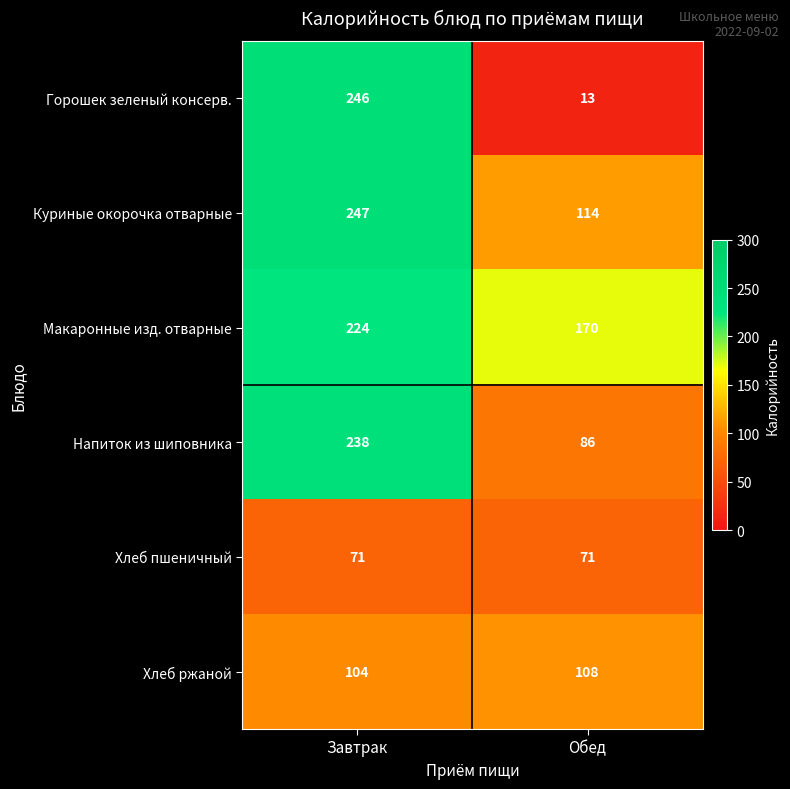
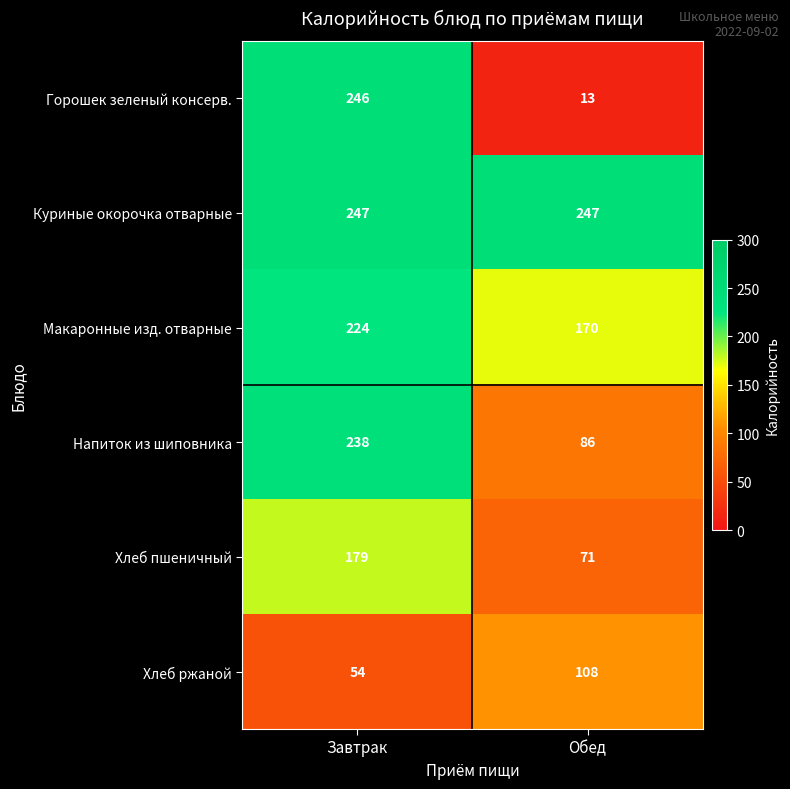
  {
    "Горошек зеленый консерв.": {
      "Завтрак": 246,
      "Обед": 13
    },
    "Куриные окорочка отварные": {
      "Завтрак": 247,
-     "Обед": 114
+     "Обед": 247
    },
    "Макаронные изд. отварные": {
      "Завтрак": 224,
      "Обед": 170
    },
    "Напиток из шиповника": {
      "Завтрак": 238,
      "Обед": 86
    },
    "Хлеб пшеничный": {
-     "Завтрак": 71,
+     "Завтрак": 179,
      "Обед": 71
    },
    "Хлеб ржаной": {
-     "Завтрак": 104,
+     "Завтрак": 54,
      "Обед": 108
    }
  }
